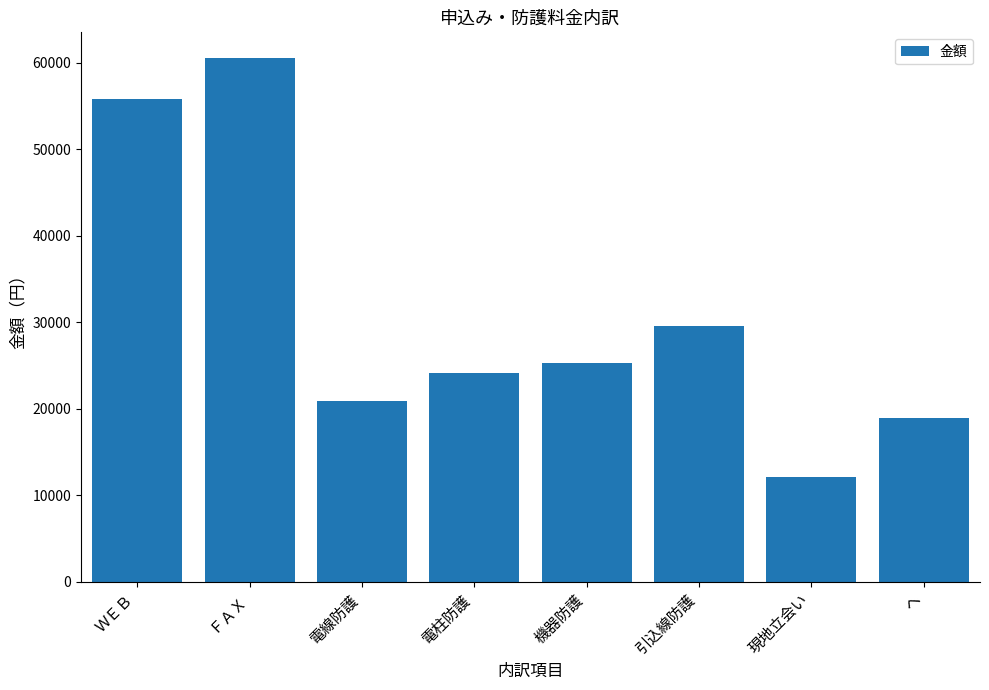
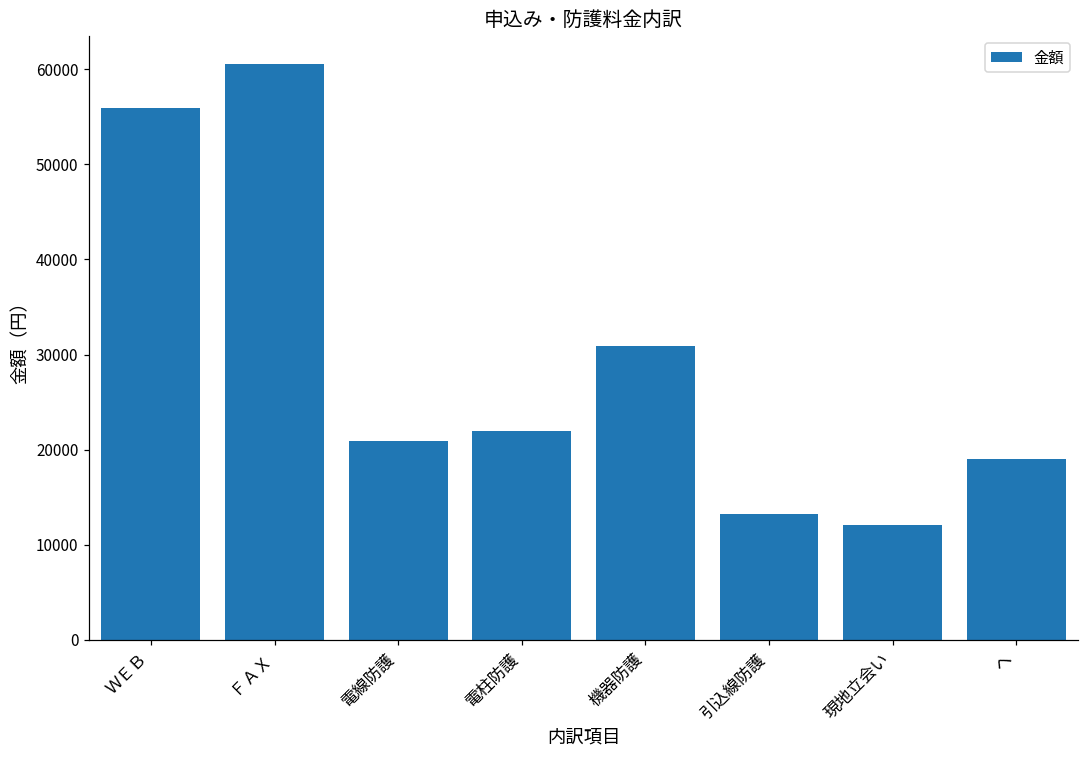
  {
    "ＷＥＢ": 56000,
    "ＦＡＸ": 61000,
    "電線防護": 21000,
-   "電柱防護": 24000,
-   "機器防護": 25000,
-   "引込線防護": 30000,
+   "電柱防護": 22000,
+   "機器防護": 31000,
+   "引込線防護": 13000,
    "現地立会い": 12000,
    "ヘ": 19000
  }
